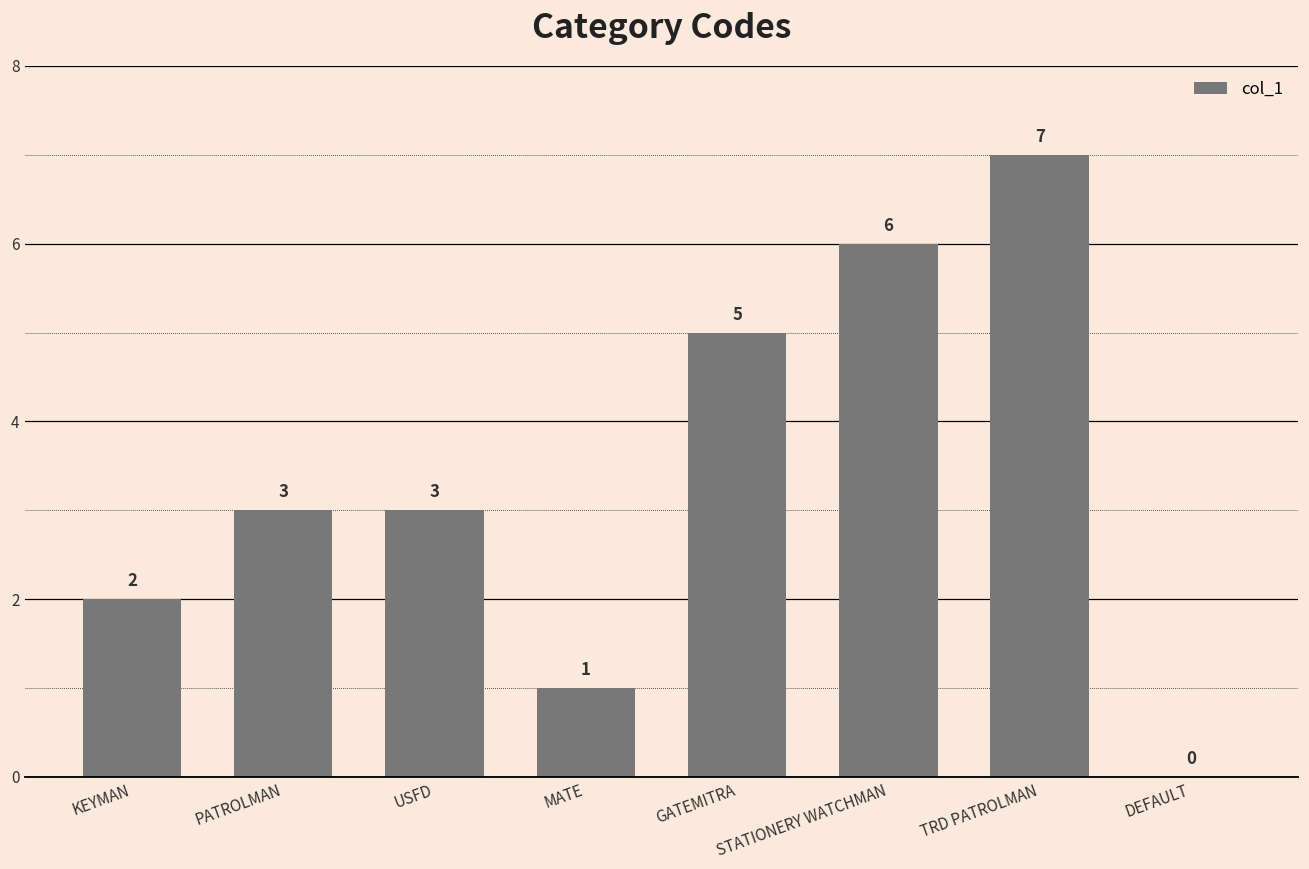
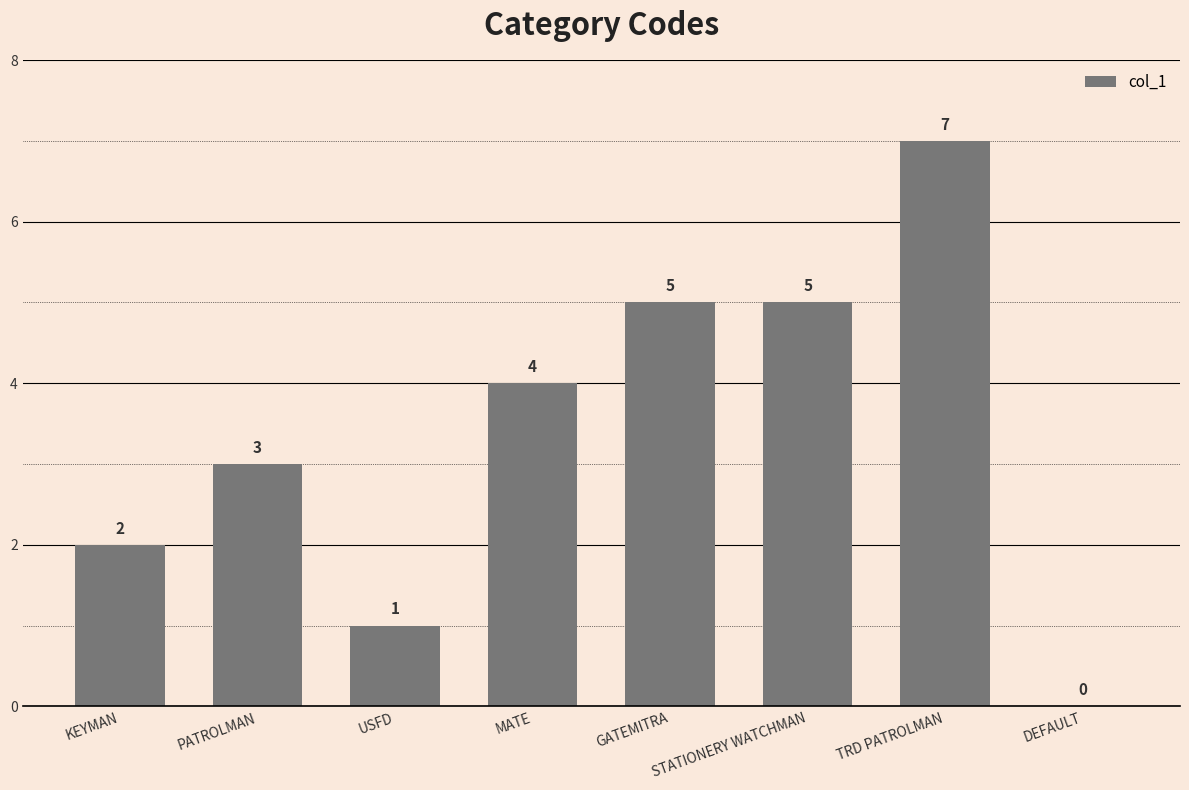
  {
    "KEYMAN": 2,
    "PATROLMAN": 3,
-   "USFD": 3,
-   "MATE": 1,
+   "USFD": 1,
+   "MATE": 4,
    "GATEMITRA": 5,
-   "STATIONERY WATCHMAN": 6,
+   "STATIONERY WATCHMAN": 5,
    "TRD PATROLMAN": 7,
    "DEFAULT": 0
  }
